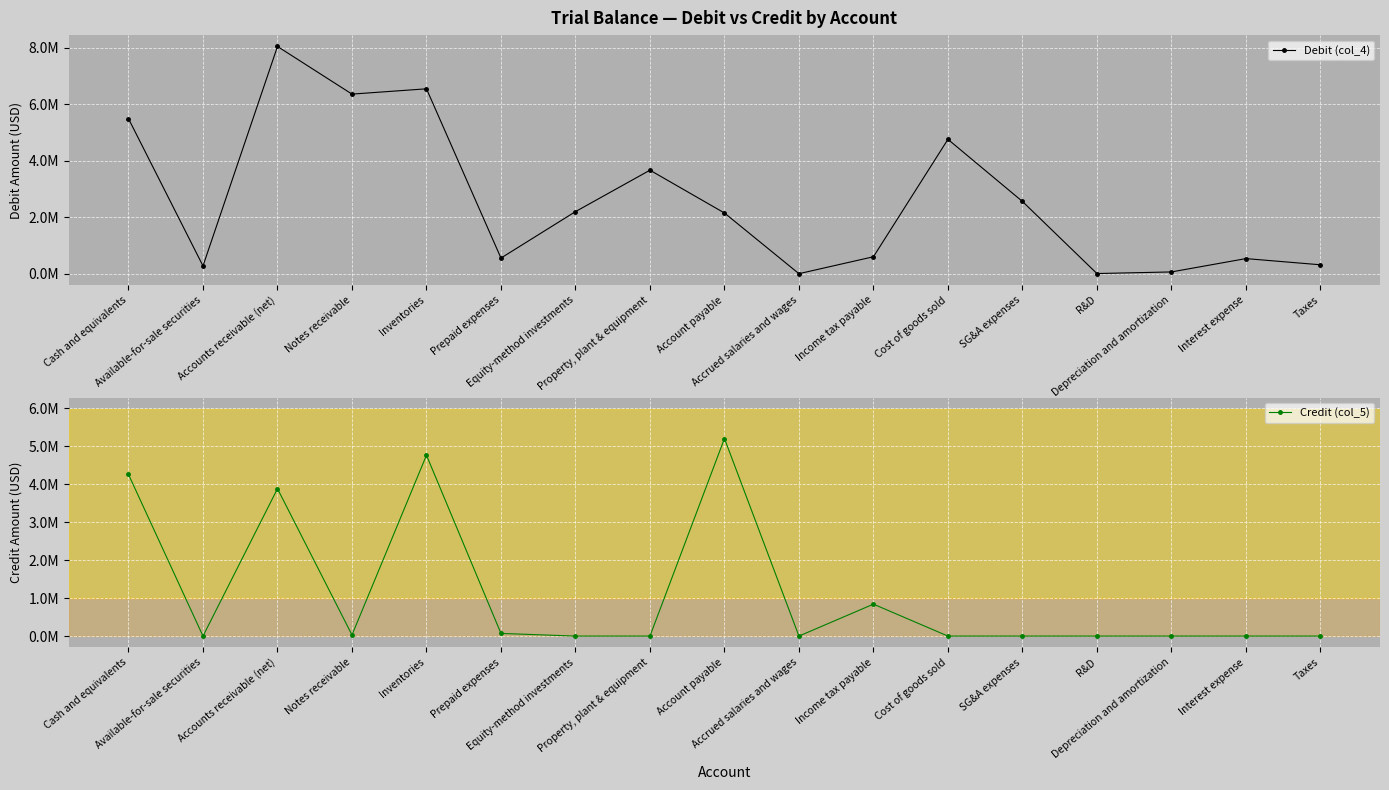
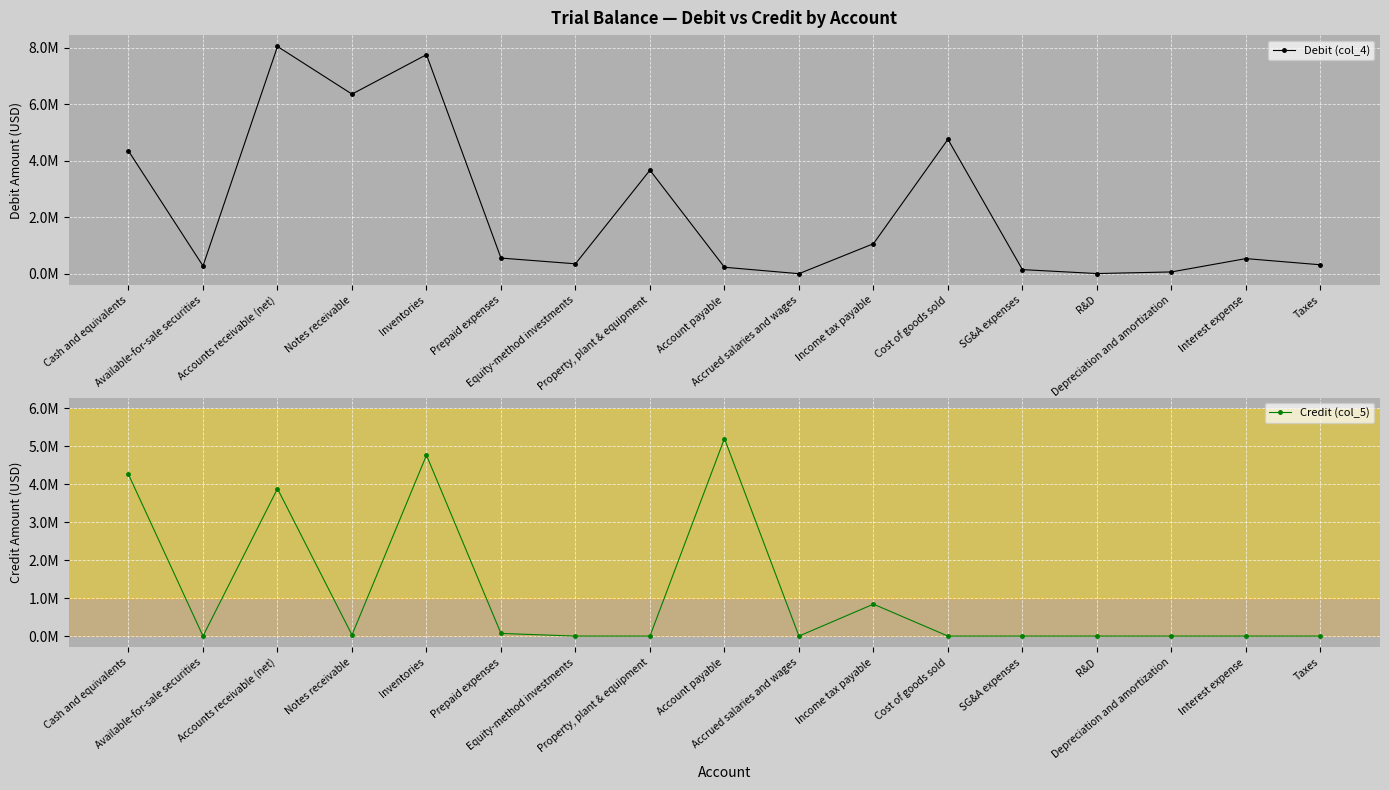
  {
    "Trial Balance — Debit vs Credit by Account": {
-     "Cash and equivalents": 5500000,
+     "Cash and equivalents": 4300000,
      "Available-for-sale securities": 300000,
      "Accounts receivable (net)": 8100000,
      "Notes receivable": 6400000,
-     "Inventories": 6600000,
+     "Inventories": 7800000,
      "Prepaid expenses": 600000,
-     "Equity-method investments": 2200000,
+     "Equity-method investments": 400000,
      "Property, plant & equipment": 3700000,
-     "Account payable": 2200000,
+     "Account payable": 200000,
      "Accrued salaries and wages": 0,
-     "Income tax payable": 600000,
+     "Income tax payable": 1100000,
      "Cost of goods sold": 4800000,
-     "SG&A expenses": 2600000,
+     "SG&A expenses": 100000,
      "R&D": 0,
      "Depreciation and amortization": 100000,
      "Interest expense": 500000,
      "Taxes": 300000
    }
  }
